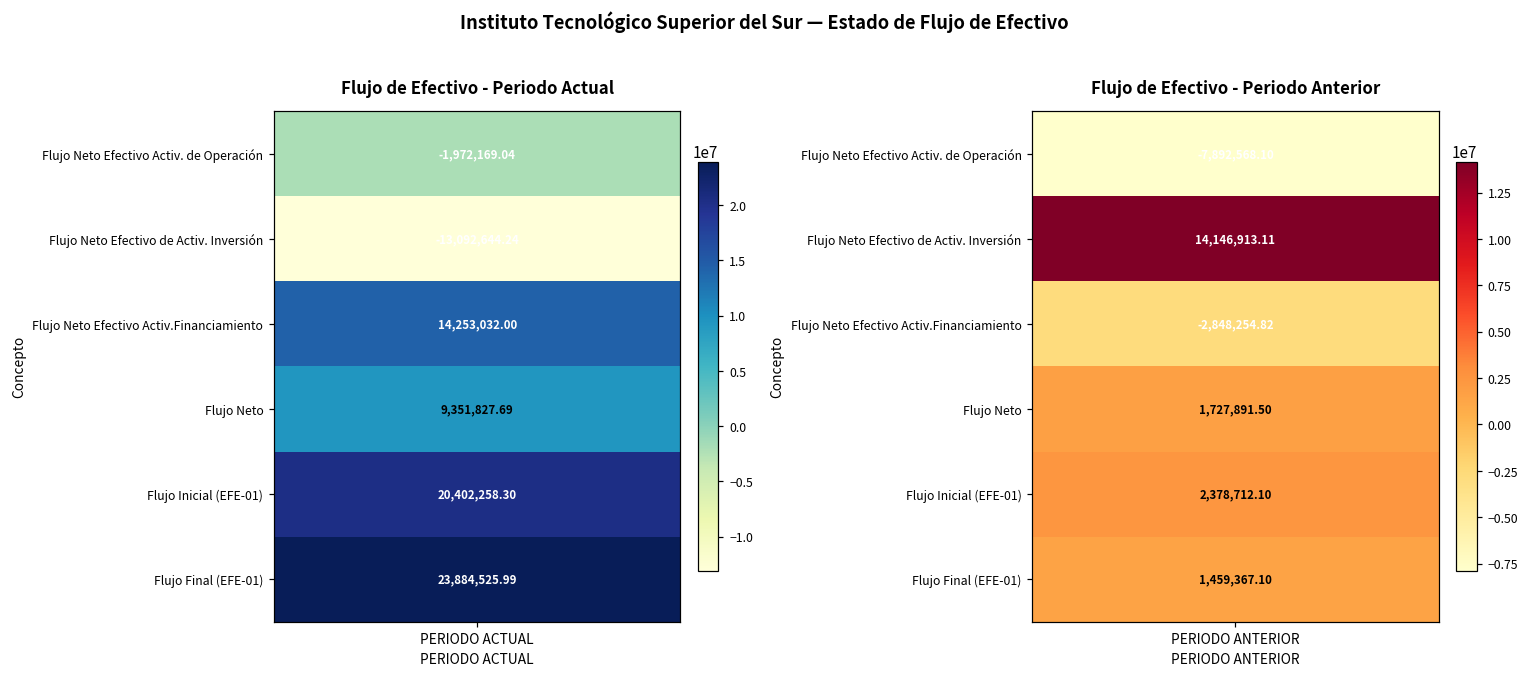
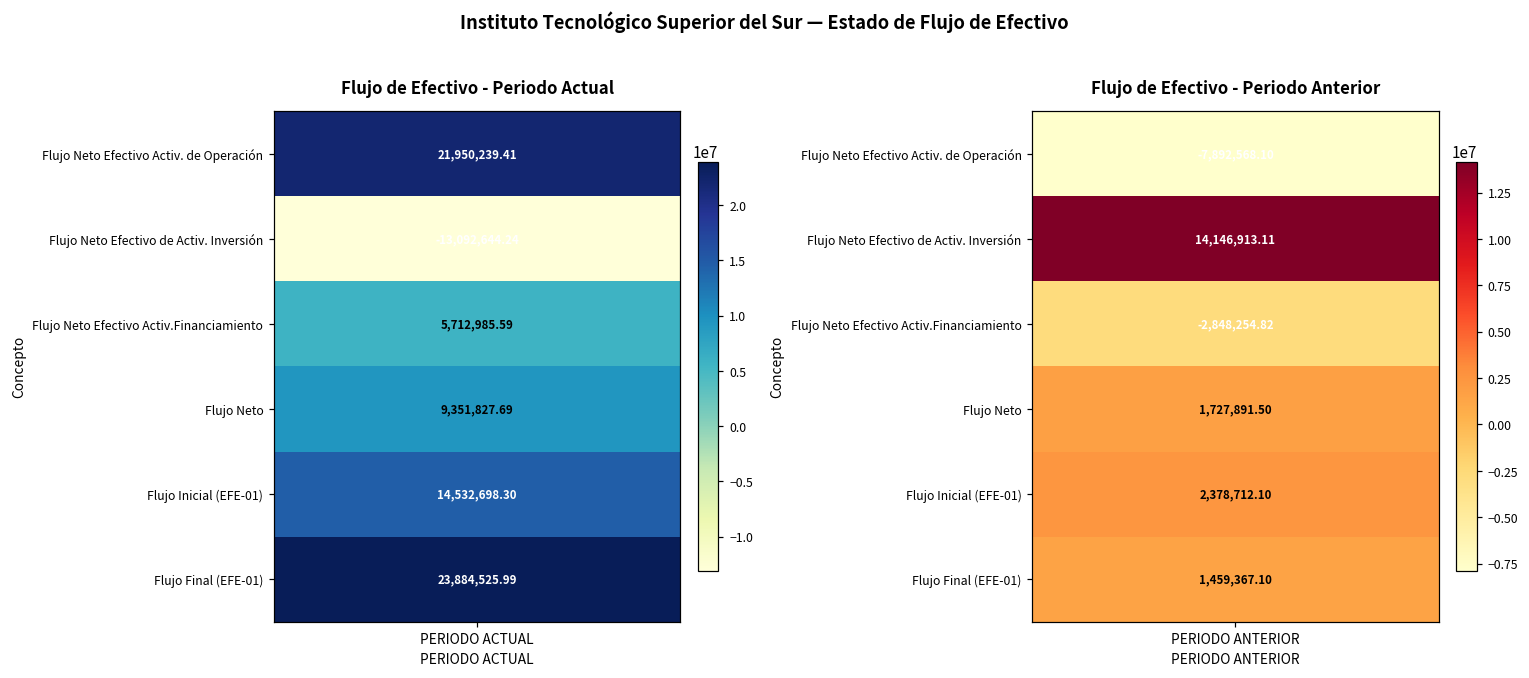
  {
    "Flujo de Efectivo - Periodo Actual": {
      "Flujo Neto Efectivo Activ. de Operación": {
-       "PERIODO ACTUAL": "-1,972,169.04"
+       "PERIODO ACTUAL": "21,950,239.41"
      },
      "Flujo Neto Efectivo Activ.Financiamiento": {
-       "PERIODO ACTUAL": "14,253,032.00"
+       "PERIODO ACTUAL": "5,712,985.59"
      },
      "Flujo Neto": {
        "PERIODO ACTUAL": "9,351,827.69"
      },
      "Flujo Inicial (EFE-01)": {
-       "PERIODO ACTUAL": "20,402,258.30"
+       "PERIODO ACTUAL": "14,532,698.30"
      },
      "Flujo Final (EFE-01)": {
        "PERIODO ACTUAL": "23,884,525.99"
      }
    },
    "Flujo de Efectivo - Periodo Anterior": {
      "Flujo Neto Efectivo Activ. de Operación": {
        "PERIODO ANTERIOR": "-7,892,568.10"
      },
      "Flujo Neto Efectivo de Activ. Inversión": {
        "PERIODO ANTERIOR": "14,146,913.11"
      },
      "Flujo Neto Efectivo Activ.Financiamiento": {
        "PERIODO ANTERIOR": "-2,848,254.82"
      },
      "Flujo Neto": {
        "PERIODO ANTERIOR": "1,727,891.50"
      },
      "Flujo Inicial (EFE-01)": {
        "PERIODO ANTERIOR": "2,378,712.10"
      },
      "Flujo Final (EFE-01)": {
        "PERIODO ANTERIOR": "1,459,367.10"
      }
    }
  }
